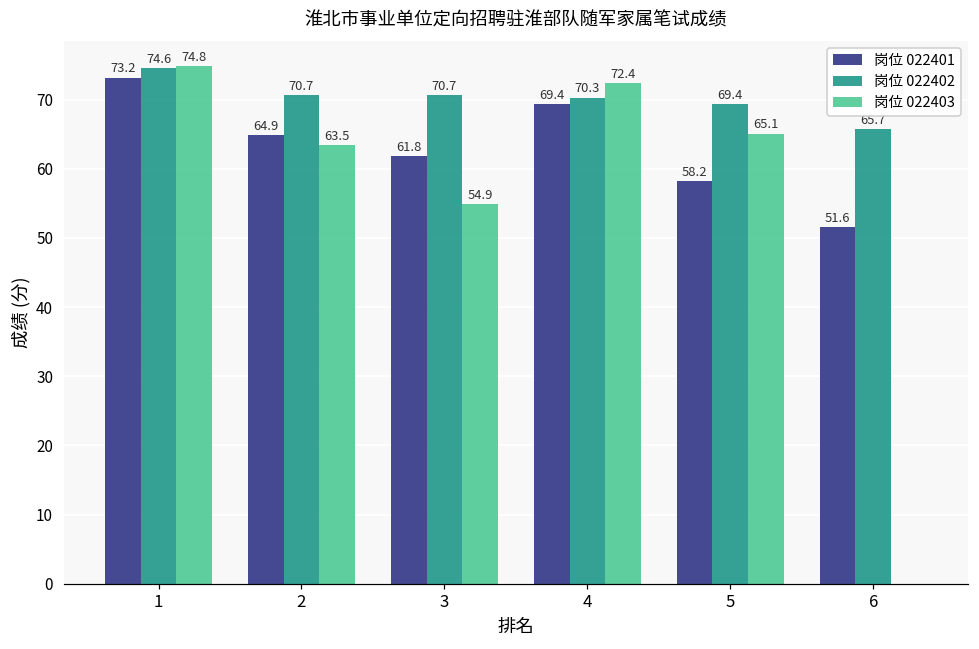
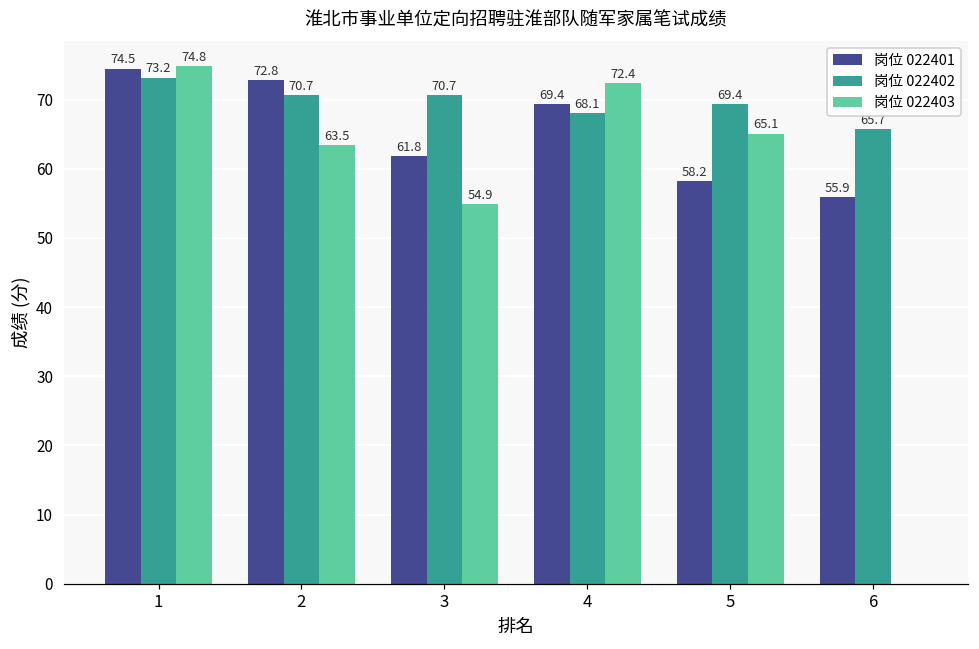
  {
    "岗位 022401": {
-     "1": 73.2,
-     "2": 64.9,
+     "1": 74.5,
+     "2": 72.8,
      "3": 61.8,
      "4": 69.4,
      "5": 58.2,
-     "6": 51.6
+     "6": 55.9
    },
    "岗位 022402": {
-     "1": 74.6,
+     "1": 73.2,
      "2": 70.7,
      "3": 70.7,
-     "4": 70.3,
+     "4": 68.1,
      "5": 69.4
    },
    "岗位 022403": {
      "1": 74.8,
      "2": 63.5,
      "3": 54.9,
      "4": 72.4,
      "5": 65.1
    }
  }
